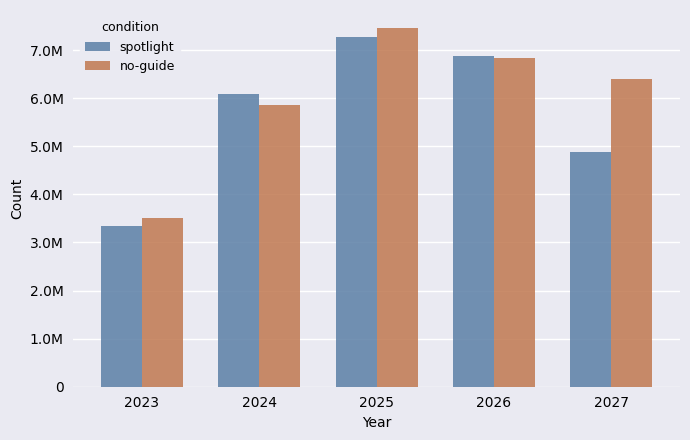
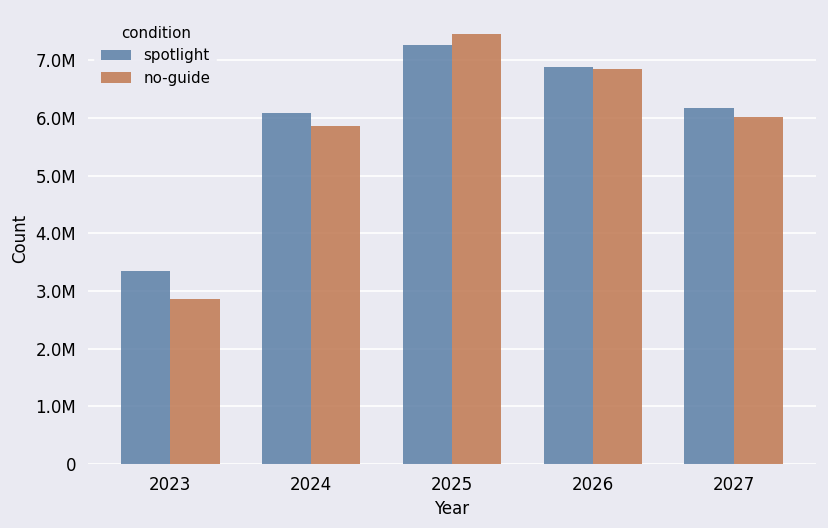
  {
    "spotlight": {
      "2023": 3400000,
      "2024": 6100000,
      "2025": 7300000,
      "2026": 6900000,
-     "2027": 4900000
+     "2027": 6200000
    },
    "no-guide": {
-     "2023": 3500000,
+     "2023": 2900000,
      "2024": 5900000,
      "2025": 7500000,
      "2026": 6800000,
-     "2027": 6400000
+     "2027": 6000000
    }
  }
